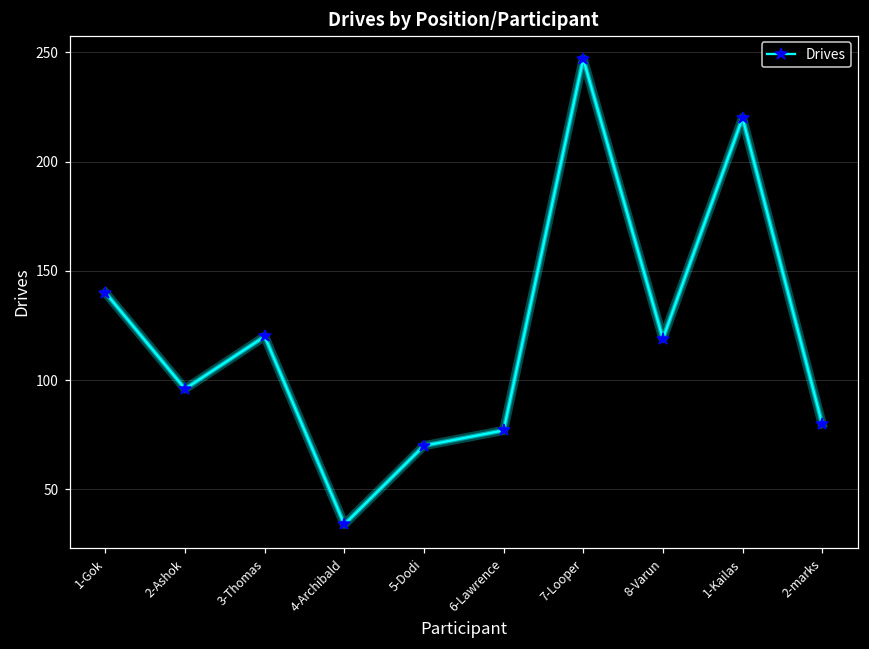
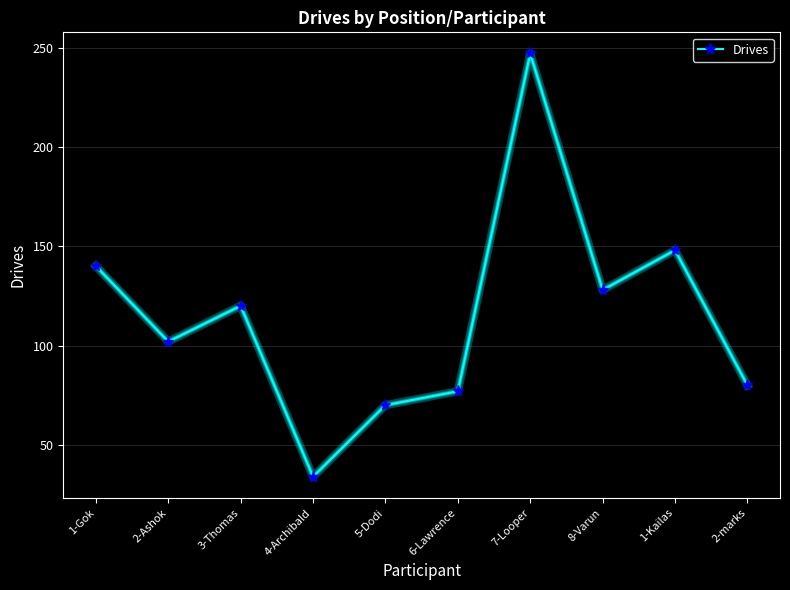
  {
    "1-Gok": 140,
-   "2-Ashok": 96,
+   "2-Ashok": 102,
    "3-Thomas": 120,
    "4-Archibald": 34,
    "5-Dodi": 70,
    "6-Lawrence": 77,
    "7-Looper": 247,
-   "8-Varun": 119,
-   "1-Kailas": 220,
+   "8-Varun": 128,
+   "1-Kailas": 148,
    "2-marks": 80
  }
